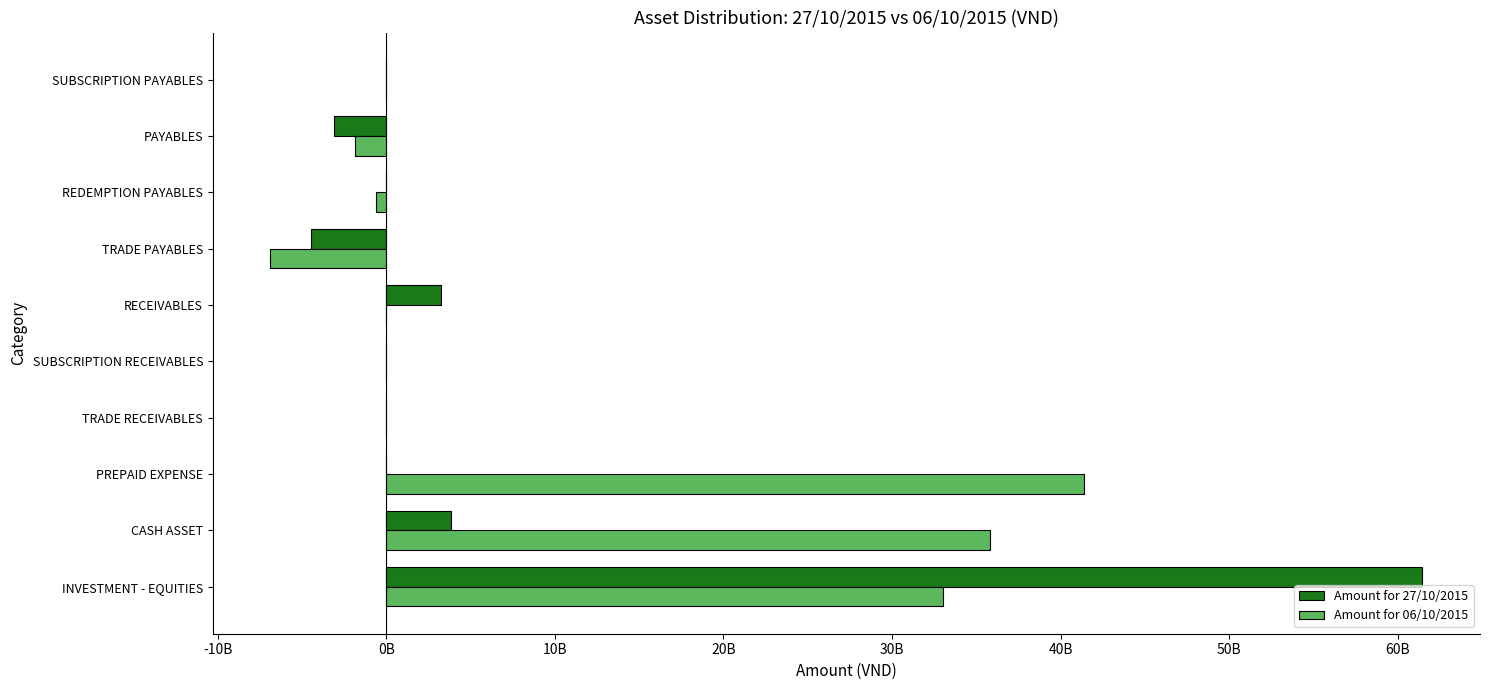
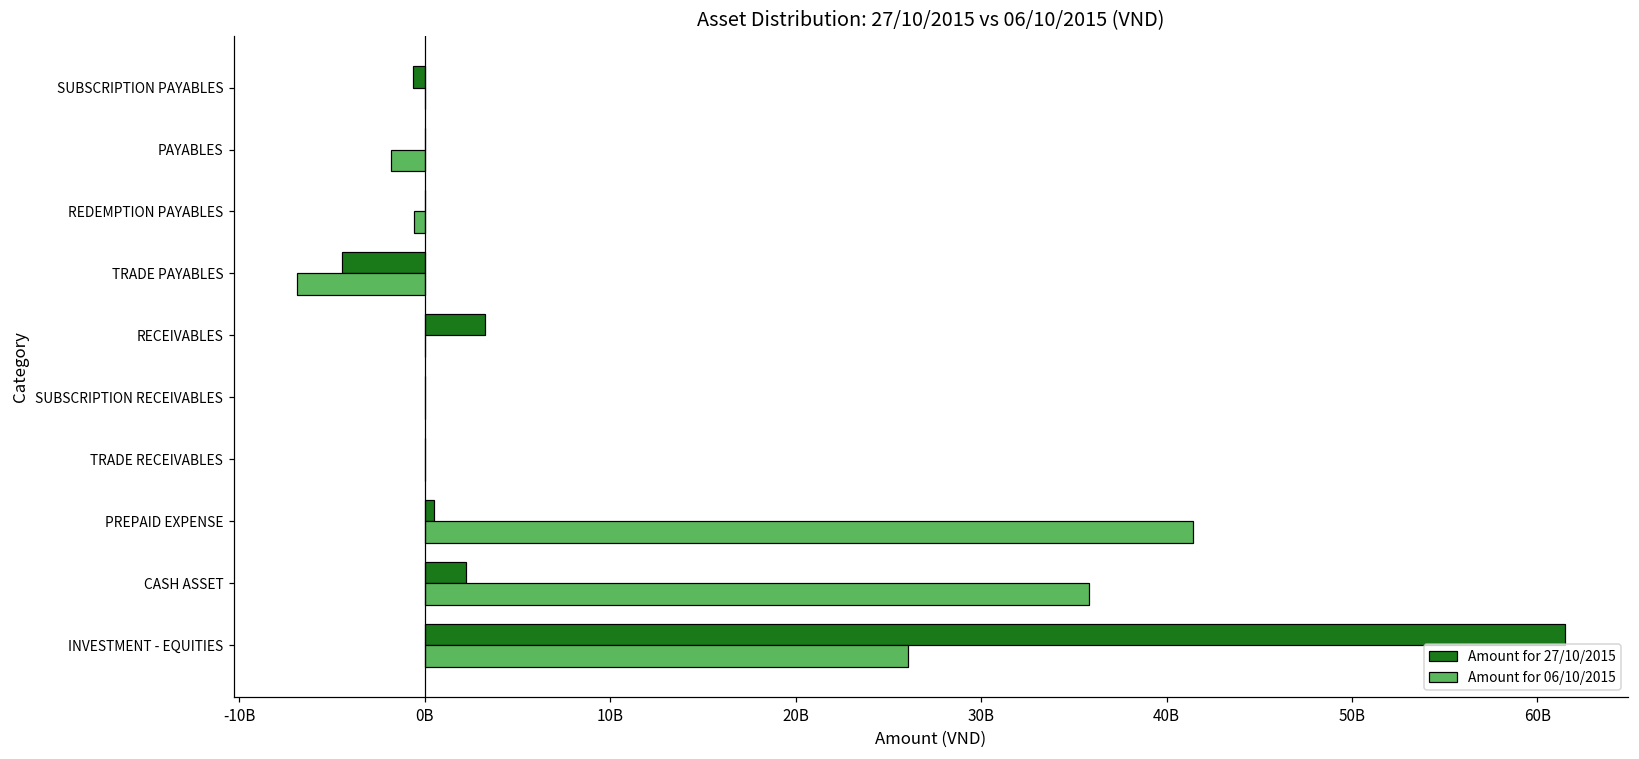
  {
    "Amount for 27/10/2015": {
-     "SUBSCRIPTION PAYABLES": 0,
-     "PAYABLES": -3100000000,
+     "SUBSCRIPTION PAYABLES": -600000000,
+     "PAYABLES": 0,
      "TRADE PAYABLES": -4500000000,
      "RECEIVABLES": 3200000000,
      "SUBSCRIPTION RECEIVABLES": 0,
      "TRADE RECEIVABLES": 0,
-     "PREPAID EXPENSE": 0,
-     "CASH ASSET": 3800000000,
+     "PREPAID EXPENSE": 500000000,
+     "CASH ASSET": 2200000000,
      "INVESTMENT - EQUITIES": 61500000000
    },
    "Amount for 06/10/2015": {
      "SUBSCRIPTION PAYABLES": 0,
      "PAYABLES": -1800000000,
      "REDEMPTION PAYABLES": -600000000,
      "TRADE PAYABLES": -6900000000,
      "RECEIVABLES": 0,
      "SUBSCRIPTION RECEIVABLES": 0,
      "TRADE RECEIVABLES": 0,
      "PREPAID EXPENSE": 41400000000,
      "CASH ASSET": 35800000000,
-     "INVESTMENT - EQUITIES": 33000000000
+     "INVESTMENT - EQUITIES": 26100000000
    }
  }
